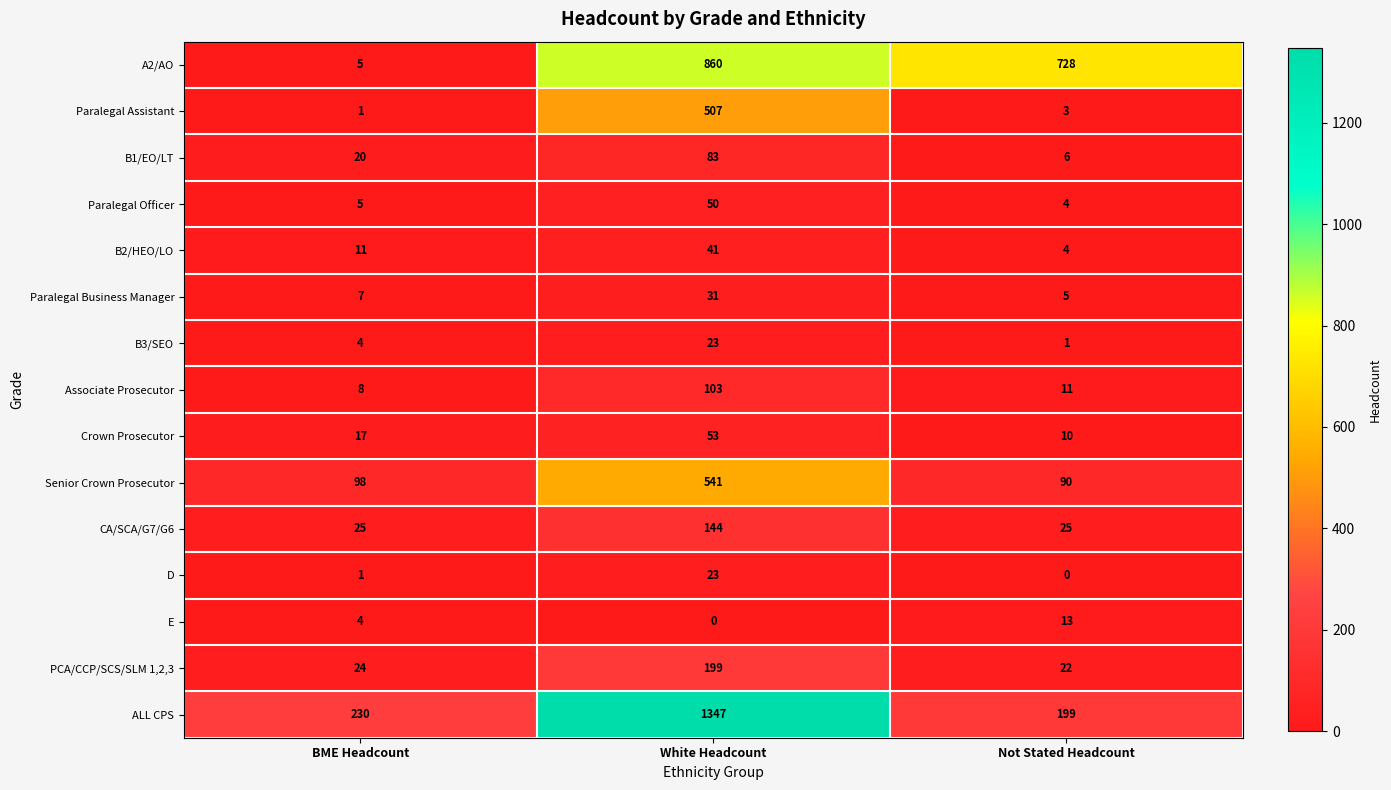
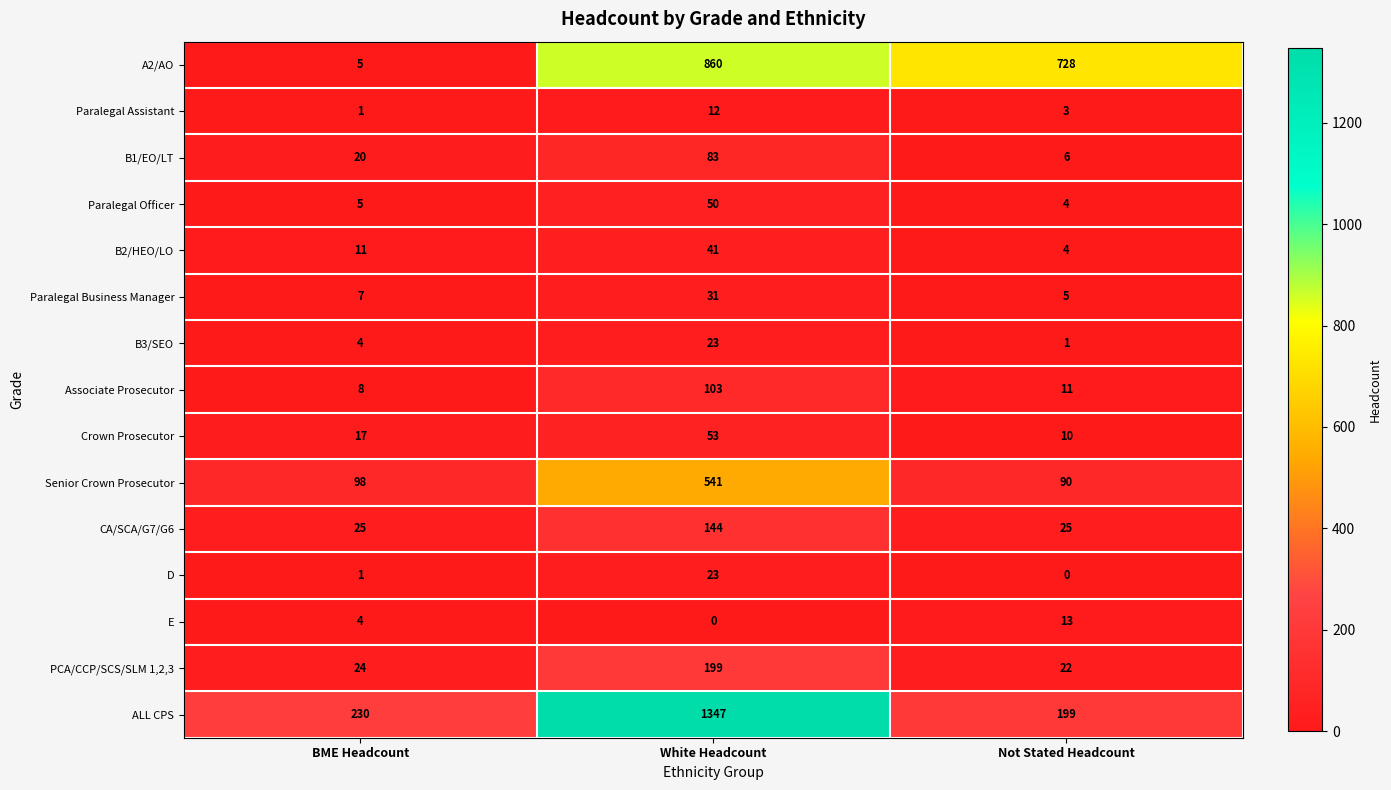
  {
    "A2/AO": {
      "BME Headcount": 5,
      "White Headcount": 860,
      "Not Stated Headcount": 728
    },
    "Paralegal Assistant": {
      "BME Headcount": 1,
-     "White Headcount": 507,
+     "White Headcount": 12,
      "Not Stated Headcount": 3
    },
    "B1/EO/LT": {
      "BME Headcount": 20,
      "White Headcount": 83,
      "Not Stated Headcount": 6
    },
    "Paralegal Officer": {
      "BME Headcount": 5,
      "White Headcount": 50,
      "Not Stated Headcount": 4
    },
    "B2/HEO/LO": {
      "BME Headcount": 11,
      "White Headcount": 41,
      "Not Stated Headcount": 4
    },
    "Paralegal Business Manager": {
      "BME Headcount": 7,
      "White Headcount": 31,
      "Not Stated Headcount": 5
    },
    "B3/SEO": {
      "BME Headcount": 4,
      "White Headcount": 23,
      "Not Stated Headcount": 1
    },
    "Associate Prosecutor": {
      "BME Headcount": 8,
      "White Headcount": 103,
      "Not Stated Headcount": 11
    },
    "Crown Prosecutor": {
      "BME Headcount": 17,
      "White Headcount": 53,
      "Not Stated Headcount": 10
    },
    "Senior Crown Prosecutor": {
      "BME Headcount": 98,
      "White Headcount": 541,
      "Not Stated Headcount": 90
    },
    "CA/SCA/G7/G6": {
      "BME Headcount": 25,
      "White Headcount": 144,
      "Not Stated Headcount": 25
    },
    "D": {
      "BME Headcount": 1,
      "White Headcount": 23,
      "Not Stated Headcount": 0
    },
    "E": {
      "BME Headcount": 4,
      "White Headcount": 0,
      "Not Stated Headcount": 13
    },
    "PCA/CCP/SCS/SLM 1,2,3": {
      "BME Headcount": 24,
      "White Headcount": 199,
      "Not Stated Headcount": 22
    },
    "ALL CPS": {
      "BME Headcount": 230,
      "White Headcount": 1347,
      "Not Stated Headcount": 199
    }
  }
